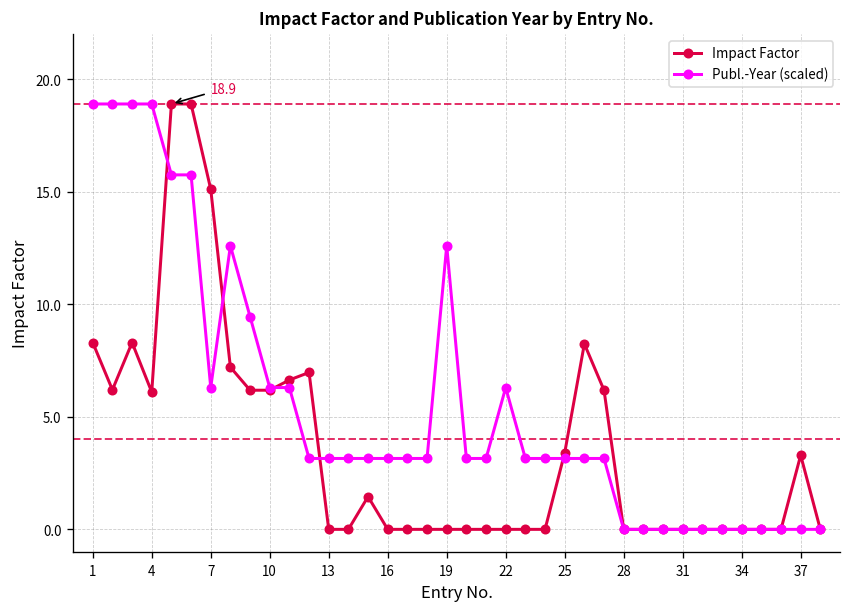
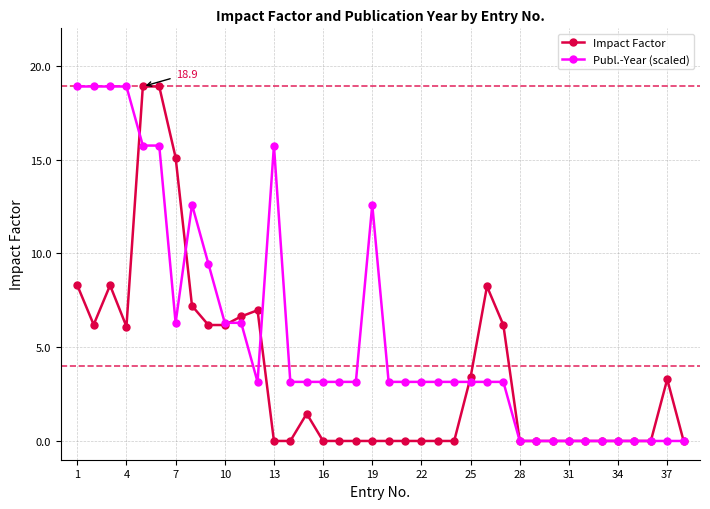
  {
    "Impact Factor": {
      "1": 8.3,
      "4": 6.1,
      "7": 15.1,
      "13": 0.0,
      "16": 0.0,
      "19": 0.0,
      "22": 0.0,
      "25": 3.4,
      "37": 3.3
    },
    "Publ.-Year (scaled)": {
      "1": 18.9,
      "4": 18.9,
      "7": 6.3,
-     "13": 3.1,
+     "13": 15.8,
      "16": 3.1,
      "19": 12.6,
-     "22": 6.3,
+     "22": 3.1,
      "25": 3.1,
      "37": 0.0
    }
  }
